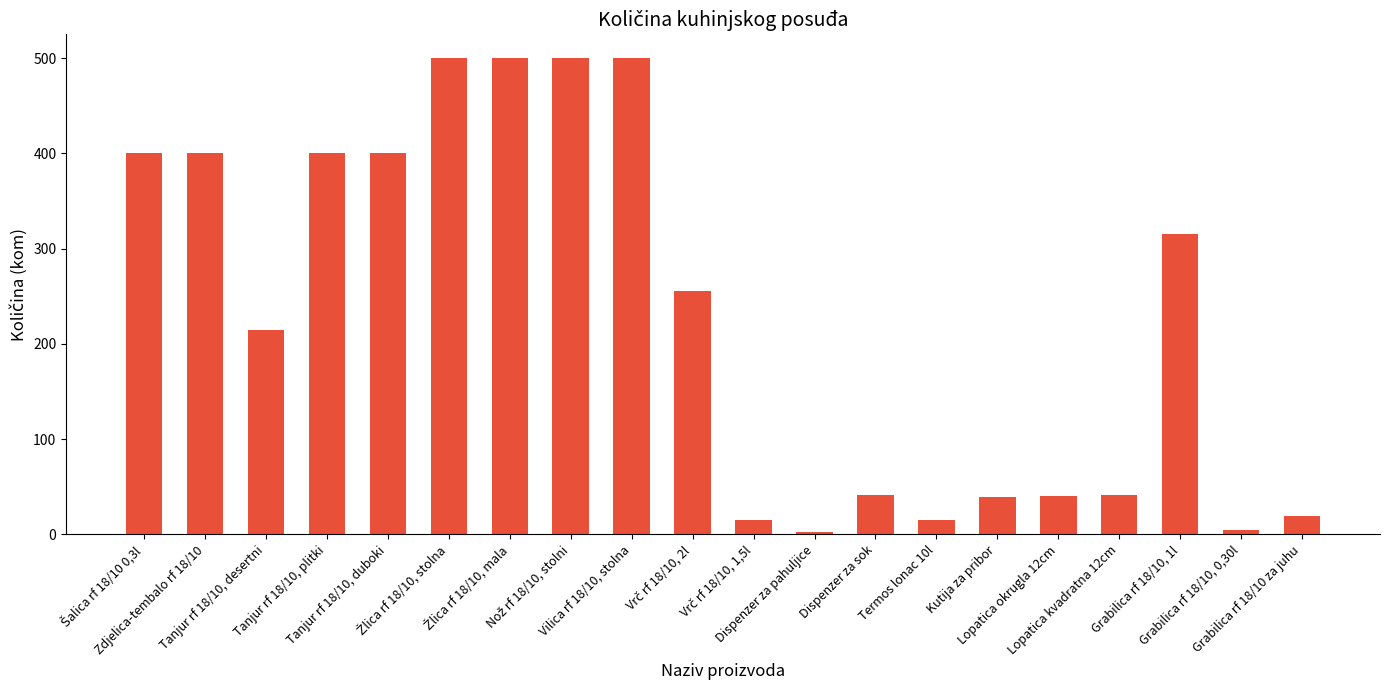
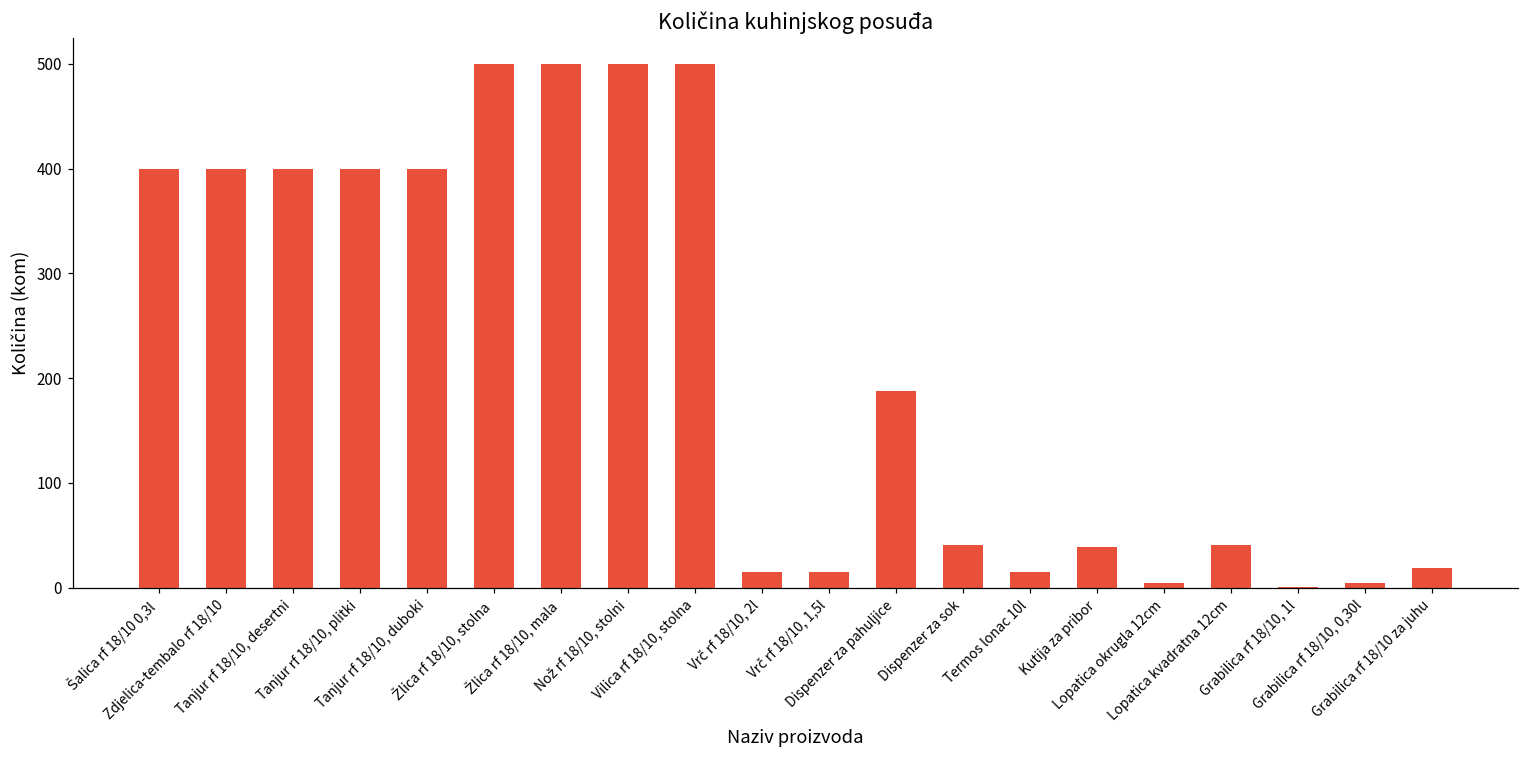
  {
    "Šalica rf 18/10 0,3l": 400,
    "Zdjelica-tembalo rf 18/10": 400,
-   "Tanjur rf 18/10, desertni": 220,
+   "Tanjur rf 18/10, desertni": 400,
    "Tanjur rf 18/10, plitki": 400,
    "Tanjur rf 18/10, duboki": 400,
    "Žlica rf 18/10, stolna": 500,
    "Žlica rf 18/10, mala": 500,
    "Nož rf 18/10, stolni": 500,
    "Vilica rf 18/10, stolna": 500,
-   "Vrč rf 18/10, 2l": 260,
+   "Vrč rf 18/10, 2l": 20,
    "Vrč rf 18/10, 1,5l": 20,
-   "Dispenzer za pahuljice": 0,
+   "Dispenzer za pahuljice": 190,
    "Dispenzer za sok": 40,
    "Termos lonac 10l": 20,
    "Kutija za pribor": 40,
-   "Lopatica okrugla 12cm": 40,
+   "Lopatica okrugla 12cm": 10,
    "Lopatica kvadratna 12cm": 40,
-   "Grabilica rf 18/10, 1l": 320,
+   "Grabilica rf 18/10, 1l": 0,
    "Grabilica rf 18/10, 0,30l": 10,
    "Grabilica rf 18/10 za juhu": 20
  }
